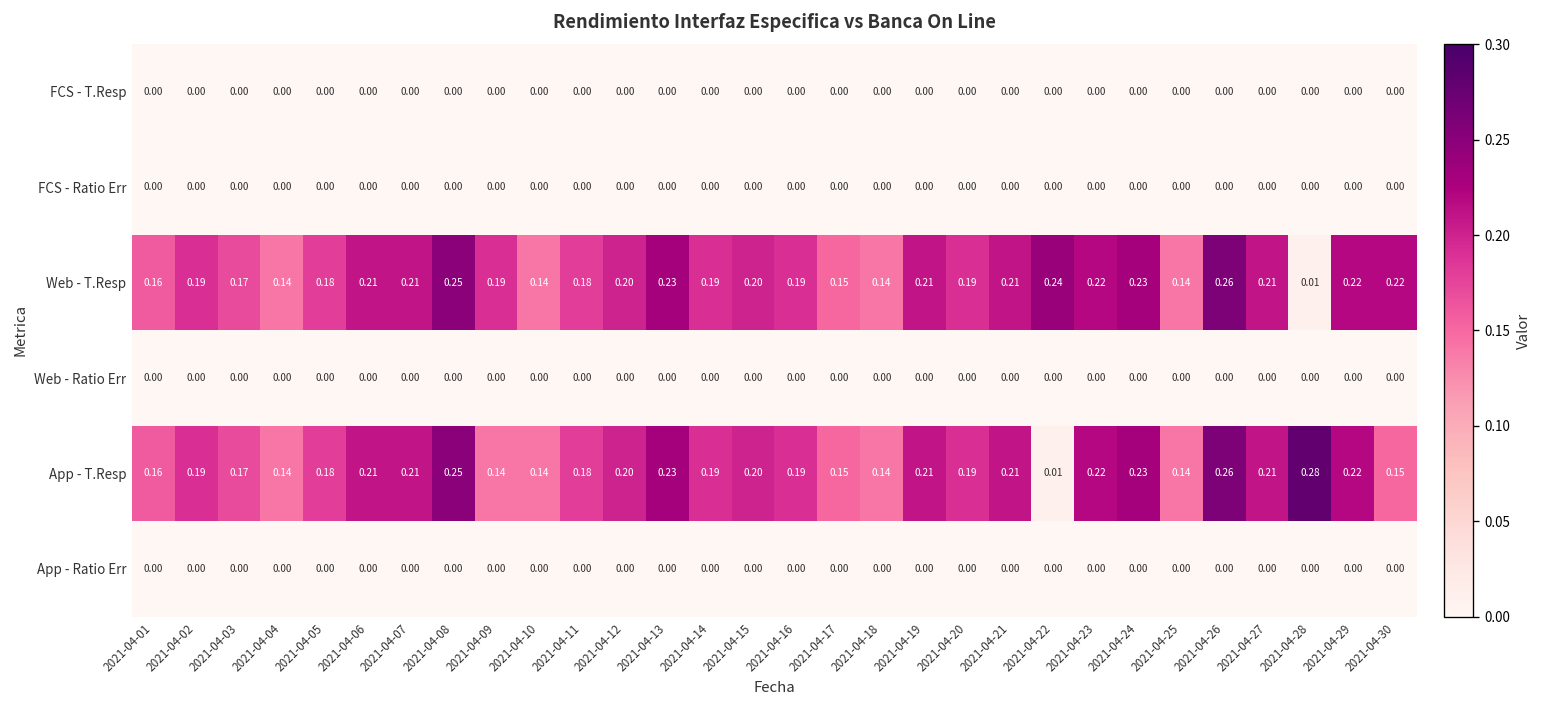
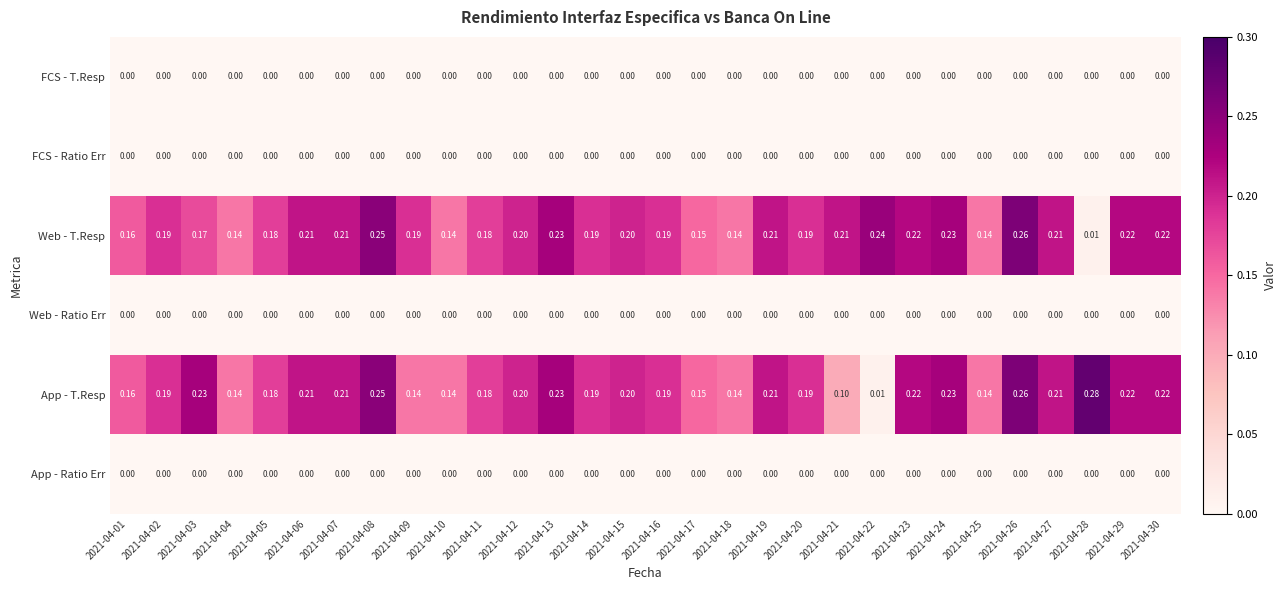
  {
    "FCS - T.Resp": {
      "2021-04-01": 0.00,
      "2021-04-02": 0.00,
      "2021-04-03": 0.00,
      "2021-04-04": 0.00,
      "2021-04-05": 0.00,
      "2021-04-06": 0.00,
      "2021-04-07": 0.00,
      "2021-04-08": 0.00,
      "2021-04-09": 0.00,
      "2021-04-10": 0.00,
      "2021-04-11": 0.00,
      "2021-04-12": 0.00,
      "2021-04-13": 0.00,
      "2021-04-14": 0.00,
      "2021-04-15": 0.00,
      "2021-04-16": 0.00,
      "2021-04-17": 0.00,
      "2021-04-18": 0.00,
      "2021-04-19": 0.00,
      "2021-04-20": 0.00,
      "2021-04-21": 0.00,
      "2021-04-22": 0.00,
      "2021-04-23": 0.00,
      "2021-04-24": 0.00,
      "2021-04-25": 0.00,
      "2021-04-26": 0.00,
      "2021-04-27": 0.00,
      "2021-04-28": 0.00,
      "2021-04-29": 0.00,
      "2021-04-30": 0.00
    },
    "FCS - Ratio Err": {
      "2021-04-01": 0.00,
      "2021-04-02": 0.00,
      "2021-04-03": 0.00,
      "2021-04-04": 0.00,
      "2021-04-05": 0.00,
      "2021-04-06": 0.00,
      "2021-04-07": 0.00,
      "2021-04-08": 0.00,
      "2021-04-09": 0.00,
      "2021-04-10": 0.00,
      "2021-04-11": 0.00,
      "2021-04-12": 0.00,
      "2021-04-13": 0.00,
      "2021-04-14": 0.00,
      "2021-04-15": 0.00,
      "2021-04-16": 0.00,
      "2021-04-17": 0.00,
      "2021-04-18": 0.00,
      "2021-04-19": 0.00,
      "2021-04-20": 0.00,
      "2021-04-21": 0.00,
      "2021-04-22": 0.00,
      "2021-04-23": 0.00,
      "2021-04-24": 0.00,
      "2021-04-25": 0.00,
      "2021-04-26": 0.00,
      "2021-04-27": 0.00,
      "2021-04-28": 0.00,
      "2021-04-29": 0.00,
      "2021-04-30": 0.00
    },
    "Web - T.Resp": {
      "2021-04-01": 0.16,
      "2021-04-02": 0.19,
      "2021-04-03": 0.17,
      "2021-04-04": 0.14,
      "2021-04-05": 0.18,
      "2021-04-06": 0.21,
      "2021-04-07": 0.21,
      "2021-04-08": 0.25,
      "2021-04-09": 0.19,
      "2021-04-10": 0.14,
      "2021-04-11": 0.18,
      "2021-04-12": 0.20,
      "2021-04-13": 0.23,
      "2021-04-14": 0.19,
      "2021-04-15": 0.20,
      "2021-04-16": 0.19,
      "2021-04-17": 0.15,
      "2021-04-18": 0.14,
      "2021-04-19": 0.21,
      "2021-04-20": 0.19,
      "2021-04-21": 0.21,
      "2021-04-22": 0.24,
      "2021-04-23": 0.22,
      "2021-04-24": 0.23,
      "2021-04-25": 0.14,
      "2021-04-26": 0.26,
      "2021-04-27": 0.21,
      "2021-04-28": 0.01,
      "2021-04-29": 0.22,
      "2021-04-30": 0.22
    },
    "Web - Ratio Err": {
      "2021-04-01": 0.00,
      "2021-04-02": 0.00,
      "2021-04-03": 0.00,
      "2021-04-04": 0.00,
      "2021-04-05": 0.00,
      "2021-04-06": 0.00,
      "2021-04-07": 0.00,
      "2021-04-08": 0.00,
      "2021-04-09": 0.00,
      "2021-04-10": 0.00,
      "2021-04-11": 0.00,
      "2021-04-12": 0.00,
      "2021-04-13": 0.00,
      "2021-04-14": 0.00,
      "2021-04-15": 0.00,
      "2021-04-16": 0.00,
      "2021-04-17": 0.00,
      "2021-04-18": 0.00,
      "2021-04-19": 0.00,
      "2021-04-20": 0.00,
      "2021-04-21": 0.00,
      "2021-04-22": 0.00,
      "2021-04-23": 0.00,
      "2021-04-24": 0.00,
      "2021-04-25": 0.00,
      "2021-04-26": 0.00,
      "2021-04-27": 0.00,
      "2021-04-28": 0.00,
      "2021-04-29": 0.00,
      "2021-04-30": 0.00
    },
    "App - T.Resp": {
      "2021-04-01": 0.16,
      "2021-04-02": 0.19,
-     "2021-04-03": 0.17,
+     "2021-04-03": 0.23,
      "2021-04-04": 0.14,
      "2021-04-05": 0.18,
      "2021-04-06": 0.21,
      "2021-04-07": 0.21,
      "2021-04-08": 0.25,
      "2021-04-09": 0.14,
      "2021-04-10": 0.14,
      "2021-04-11": 0.18,
      "2021-04-12": 0.20,
      "2021-04-13": 0.23,
      "2021-04-14": 0.19,
      "2021-04-15": 0.20,
      "2021-04-16": 0.19,
      "2021-04-17": 0.15,
      "2021-04-18": 0.14,
      "2021-04-19": 0.21,
      "2021-04-20": 0.19,
-     "2021-04-21": 0.21,
+     "2021-04-21": 0.10,
      "2021-04-22": 0.01,
      "2021-04-23": 0.22,
      "2021-04-24": 0.23,
      "2021-04-25": 0.14,
      "2021-04-26": 0.26,
      "2021-04-27": 0.21,
      "2021-04-28": 0.28,
      "2021-04-29": 0.22,
-     "2021-04-30": 0.15
+     "2021-04-30": 0.22
    },
    "App - Ratio Err": {
      "2021-04-01": 0.00,
      "2021-04-02": 0.00,
      "2021-04-03": 0.00,
      "2021-04-04": 0.00,
      "2021-04-05": 0.00,
      "2021-04-06": 0.00,
      "2021-04-07": 0.00,
      "2021-04-08": 0.00,
      "2021-04-09": 0.00,
      "2021-04-10": 0.00,
      "2021-04-11": 0.00,
      "2021-04-12": 0.00,
      "2021-04-13": 0.00,
      "2021-04-14": 0.00,
      "2021-04-15": 0.00,
      "2021-04-16": 0.00,
      "2021-04-17": 0.00,
      "2021-04-18": 0.00,
      "2021-04-19": 0.00,
      "2021-04-20": 0.00,
      "2021-04-21": 0.00,
      "2021-04-22": 0.00,
      "2021-04-23": 0.00,
      "2021-04-24": 0.00,
      "2021-04-25": 0.00,
      "2021-04-26": 0.00,
      "2021-04-27": 0.00,
      "2021-04-28": 0.00,
      "2021-04-29": 0.00,
      "2021-04-30": 0.00
    }
  }
